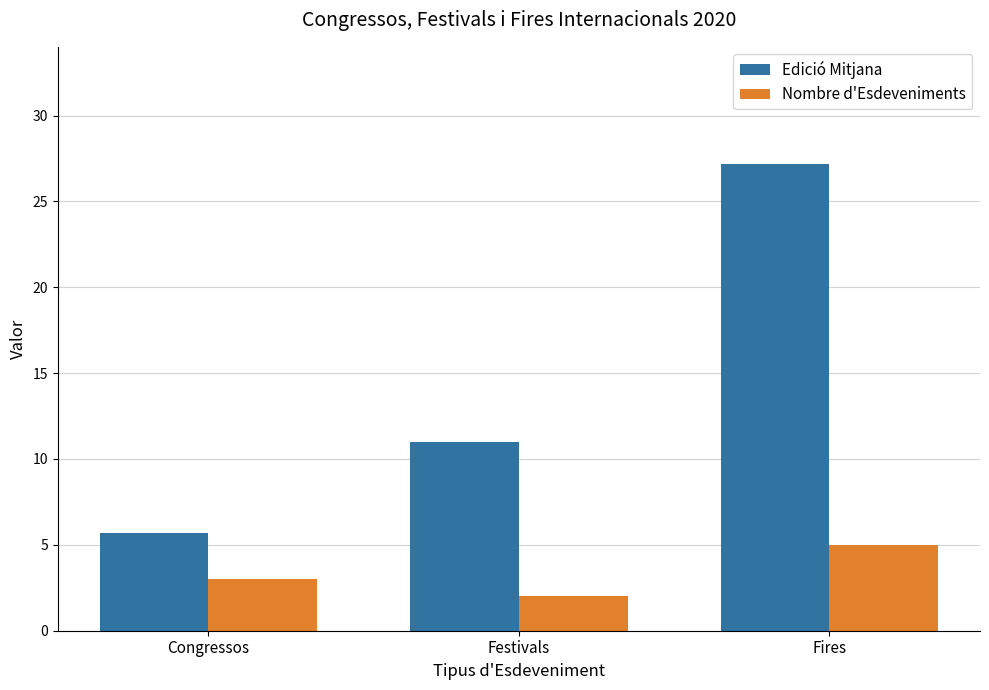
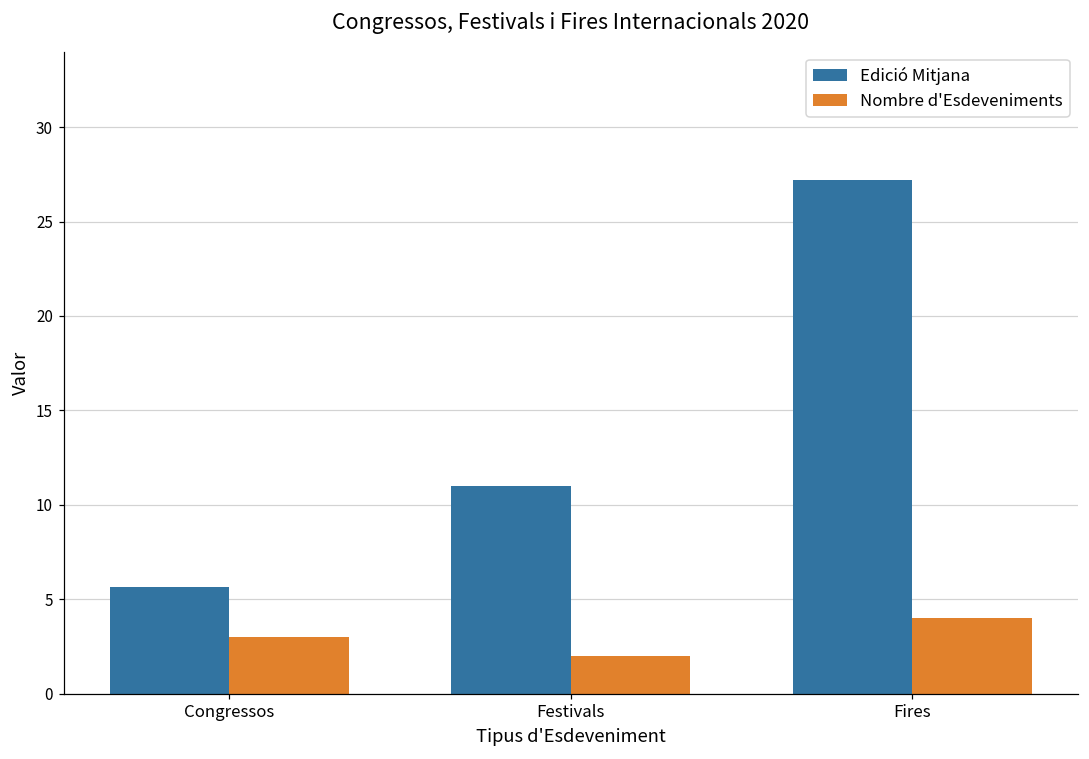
  {
    "Edició Mitjana": {
      "Congressos": 5.7,
      "Festivals": 11,
      "Fires": 27.2
    },
    "Nombre d'Esdeveniments": {
      "Congressos": 3,
      "Festivals": 2,
-     "Fires": 5
+     "Fires": 4
    }
  }
